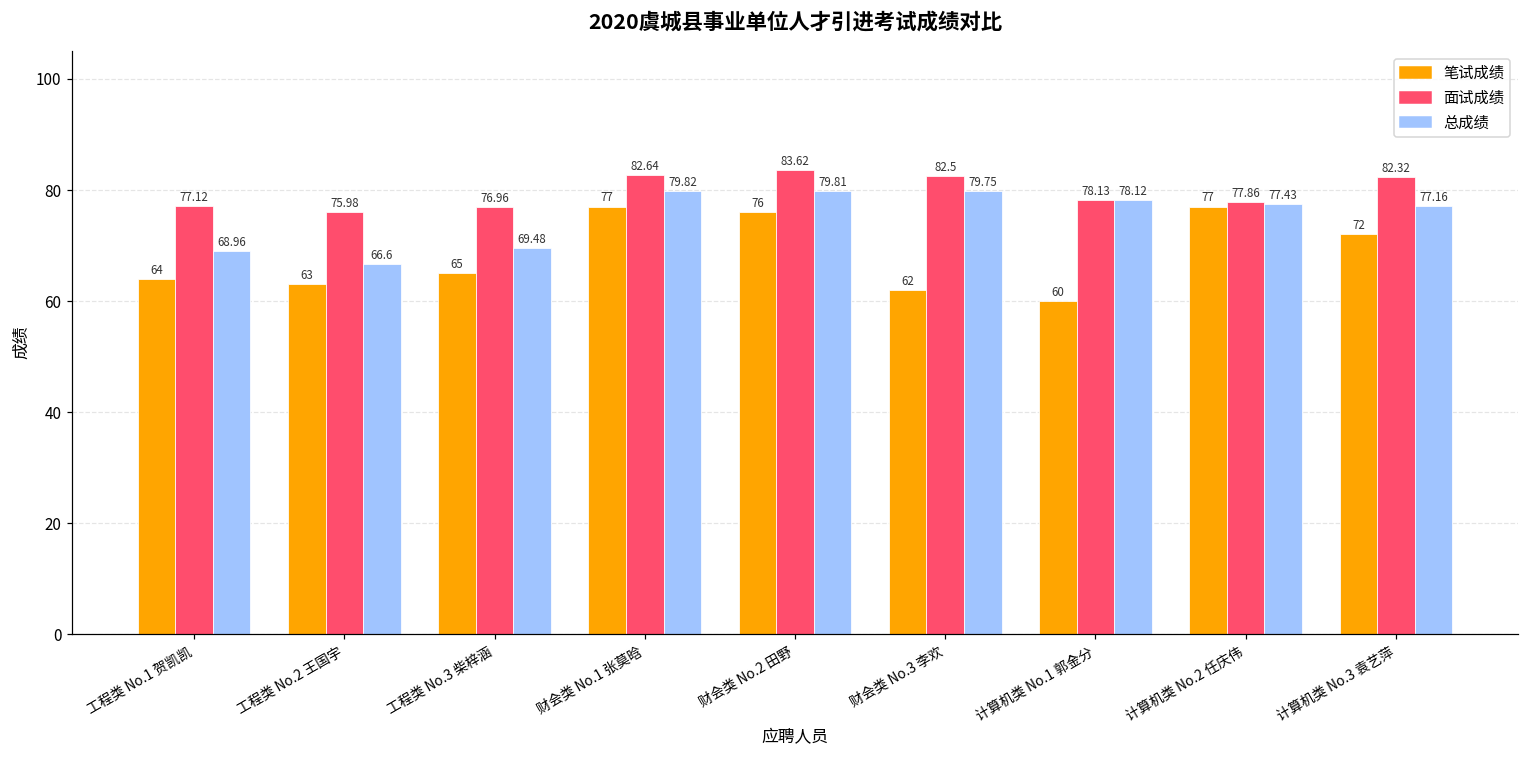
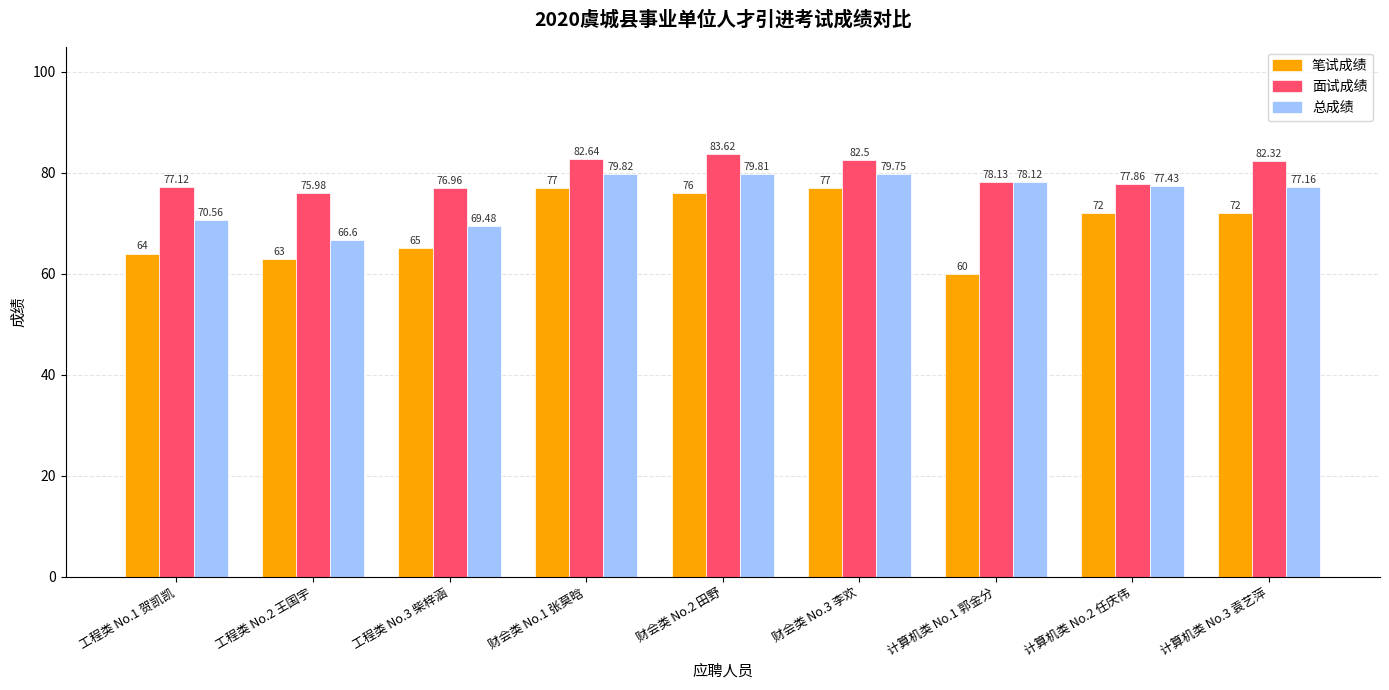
  {
    "笔试成绩": {
      "工程类 No.1 贺凯凯": 64,
      "工程类 No.2 王国宇": 63,
      "工程类 No.3 柴梓涵": 65,
      "财会类 No.1 张莫晗": 77,
      "财会类 No.2 田野": 76,
-     "财会类 No.3 李欢": 62,
+     "财会类 No.3 李欢": 77,
      "计算机类 No.1 郭金分": 60,
-     "计算机类 No.2 任庆伟": 77,
+     "计算机类 No.2 任庆伟": 72,
      "计算机类 No.3 袁艺萍": 72
    },
    "面试成绩": {
      "工程类 No.1 贺凯凯": 77.12,
      "工程类 No.2 王国宇": 75.98,
      "工程类 No.3 柴梓涵": 76.96,
      "财会类 No.1 张莫晗": 82.64,
      "财会类 No.2 田野": 83.62,
      "财会类 No.3 李欢": 82.5,
      "计算机类 No.1 郭金分": 78.13,
      "计算机类 No.2 任庆伟": 77.86,
      "计算机类 No.3 袁艺萍": 82.32
    },
    "总成绩": {
-     "工程类 No.1 贺凯凯": 68.96,
+     "工程类 No.1 贺凯凯": 70.56,
      "工程类 No.2 王国宇": 66.6,
      "工程类 No.3 柴梓涵": 69.48,
      "财会类 No.1 张莫晗": 79.82,
      "财会类 No.2 田野": 79.81,
      "财会类 No.3 李欢": 79.75,
      "计算机类 No.1 郭金分": 78.12,
      "计算机类 No.2 任庆伟": 77.43,
      "计算机类 No.3 袁艺萍": 77.16
    }
  }
